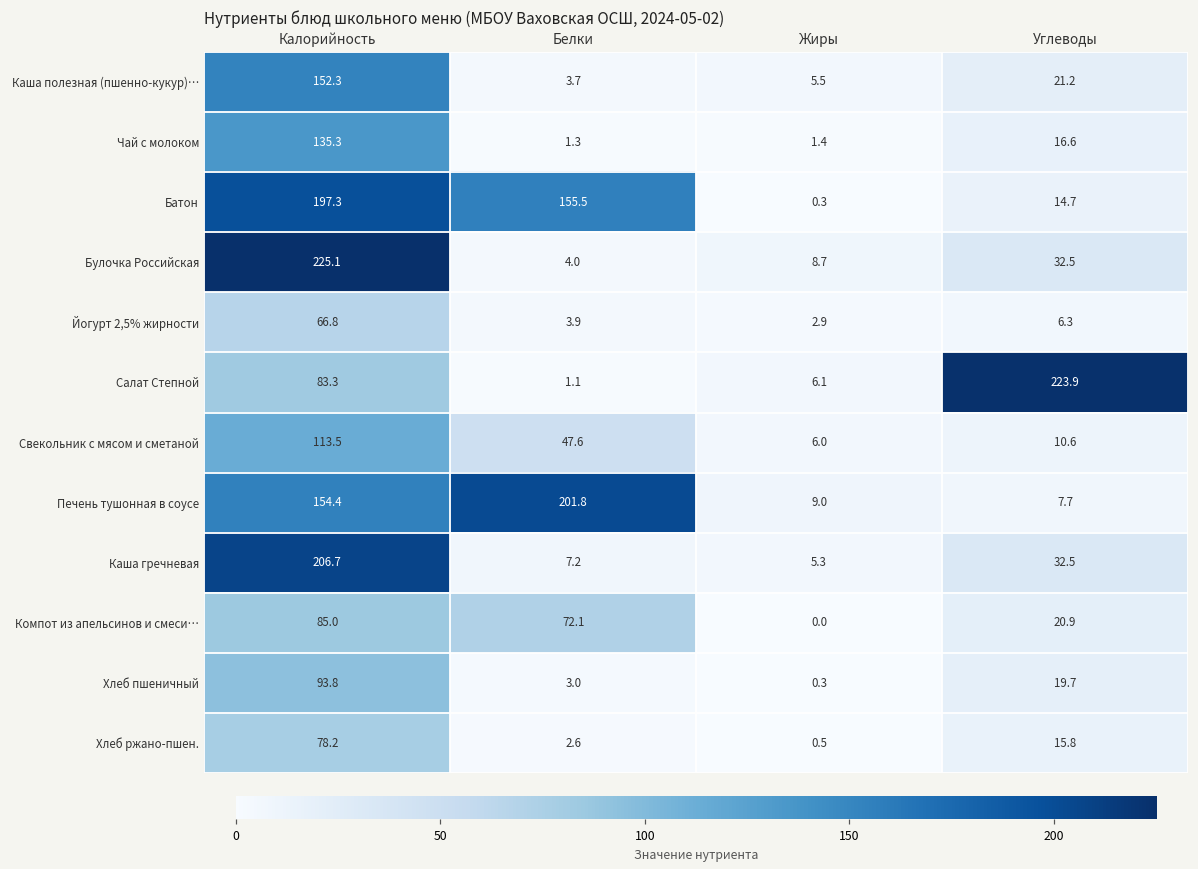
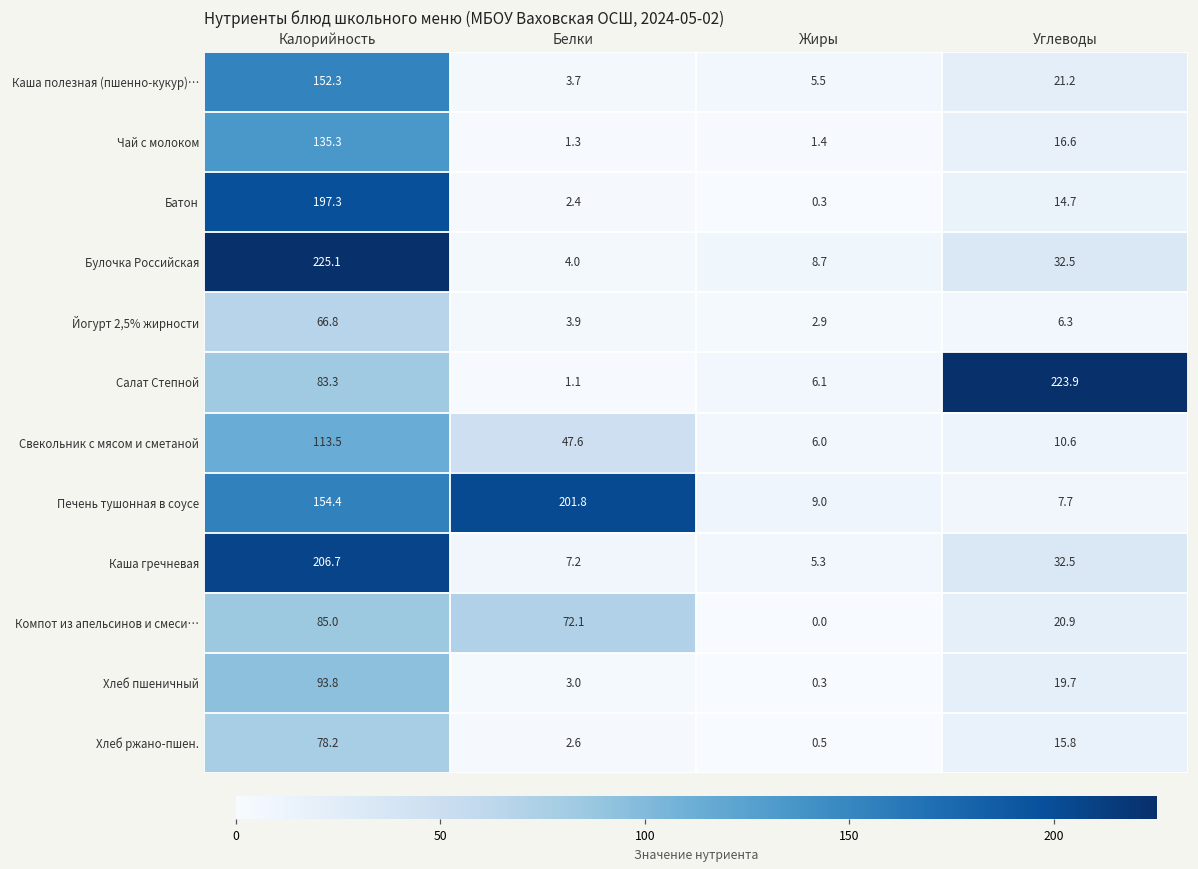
  {
    "Каша полезная (пшенно-кукур)…": {
      "Калорийность": 152.3,
      "Белки": 3.7,
      "Жиры": 5.5,
      "Углеводы": 21.2
    },
    "Чай с молоком": {
      "Калорийность": 135.3,
      "Белки": 1.3,
      "Жиры": 1.4,
      "Углеводы": 16.6
    },
    "Батон": {
      "Калорийность": 197.3,
-     "Белки": 155.5,
+     "Белки": 2.4,
      "Жиры": 0.3,
      "Углеводы": 14.7
    },
    "Булочка Российская": {
      "Калорийность": 225.1,
      "Белки": 4.0,
      "Жиры": 8.7,
      "Углеводы": 32.5
    },
    "Йогурт 2,5% жирности": {
      "Калорийность": 66.8,
      "Белки": 3.9,
      "Жиры": 2.9,
      "Углеводы": 6.3
    },
    "Салат Степной": {
      "Калорийность": 83.3,
      "Белки": 1.1,
      "Жиры": 6.1,
      "Углеводы": 223.9
    },
    "Свекольник с мясом и сметаной": {
      "Калорийность": 113.5,
      "Белки": 47.6,
      "Жиры": 6.0,
      "Углеводы": 10.6
    },
    "Печень тушонная в соусе": {
      "Калорийность": 154.4,
      "Белки": 201.8,
      "Жиры": 9.0,
      "Углеводы": 7.7
    },
    "Каша гречневая": {
      "Калорийность": 206.7,
      "Белки": 7.2,
      "Жиры": 5.3,
      "Углеводы": 32.5
    },
    "Компот из апельсинов и смеси…": {
      "Калорийность": 85.0,
      "Белки": 72.1,
      "Жиры": 0.0,
      "Углеводы": 20.9
    },
    "Хлеб пшеничный": {
      "Калорийность": 93.8,
      "Белки": 3.0,
      "Жиры": 0.3,
      "Углеводы": 19.7
    },
    "Хлеб ржано-пшен.": {
      "Калорийность": 78.2,
      "Белки": 2.6,
      "Жиры": 0.5,
      "Углеводы": 15.8
    }
  }
